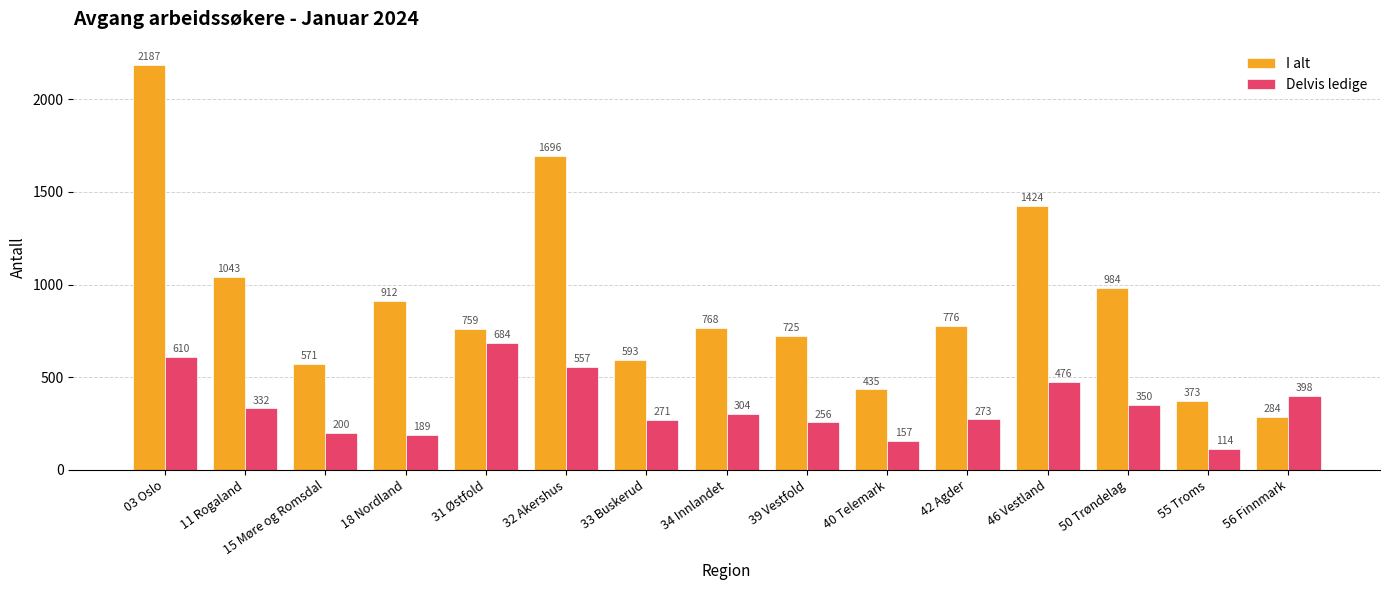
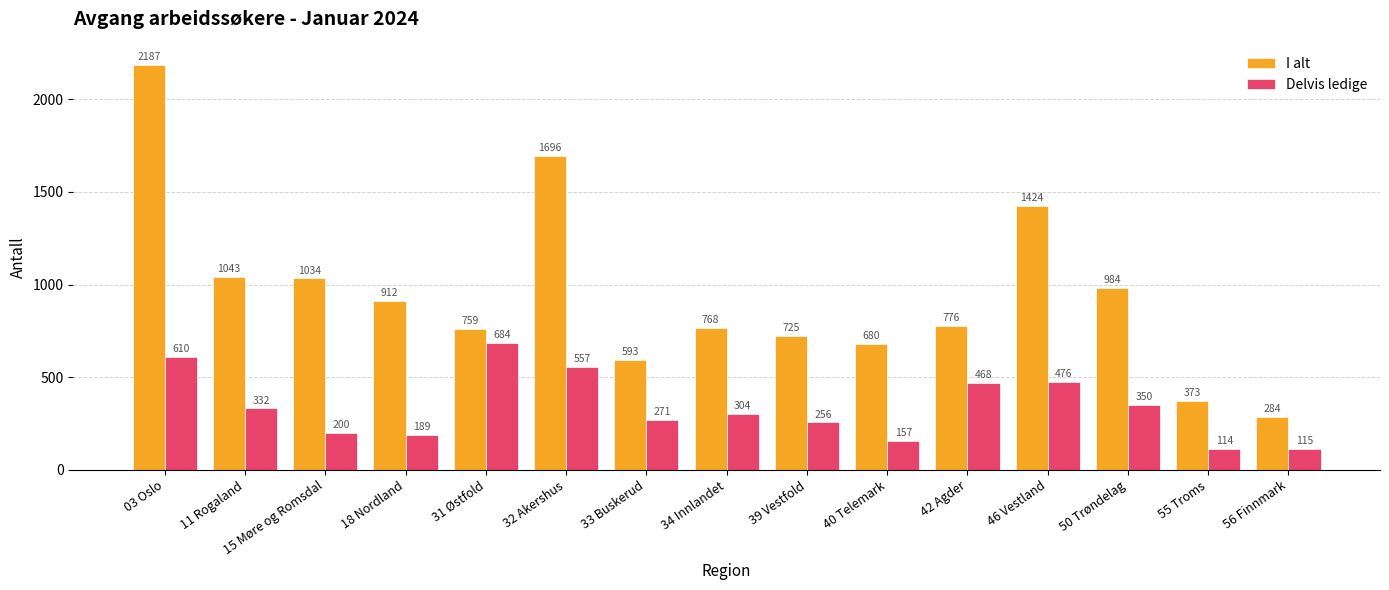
  {
    "I alt": {
      "03 Oslo": 2187,
      "11 Rogaland": 1043,
-     "15 Møre og Romsdal": 571,
+     "15 Møre og Romsdal": 1034,
      "18 Nordland": 912,
      "31 Østfold": 759,
      "32 Akershus": 1696,
      "33 Buskerud": 593,
      "34 Innlandet": 768,
      "39 Vestfold": 725,
-     "40 Telemark": 435,
+     "40 Telemark": 680,
      "42 Agder": 776,
      "46 Vestland": 1424,
      "50 Trøndelag": 984,
      "55 Troms": 373,
      "56 Finnmark": 284
    },
    "Delvis ledige": {
      "03 Oslo": 610,
      "11 Rogaland": 332,
      "15 Møre og Romsdal": 200,
      "18 Nordland": 189,
      "31 Østfold": 684,
      "32 Akershus": 557,
      "33 Buskerud": 271,
      "34 Innlandet": 304,
      "39 Vestfold": 256,
      "40 Telemark": 157,
-     "42 Agder": 273,
+     "42 Agder": 468,
      "46 Vestland": 476,
      "50 Trøndelag": 350,
      "55 Troms": 114,
-     "56 Finnmark": 398
+     "56 Finnmark": 115
    }
  }
